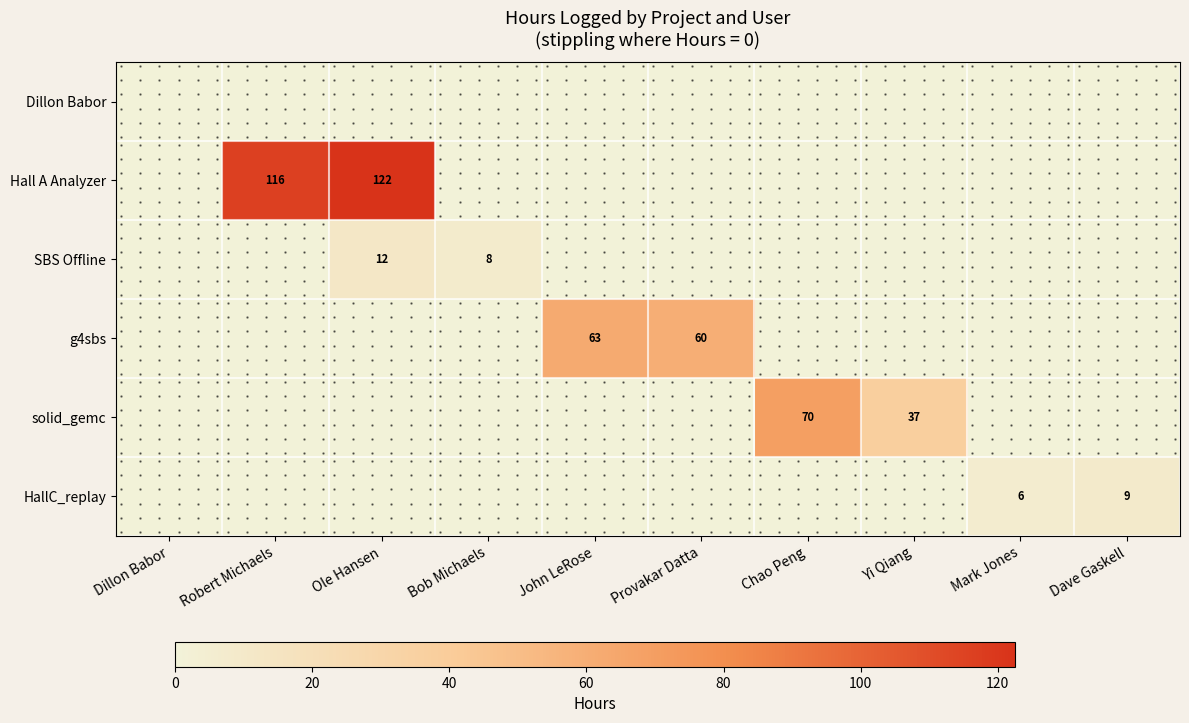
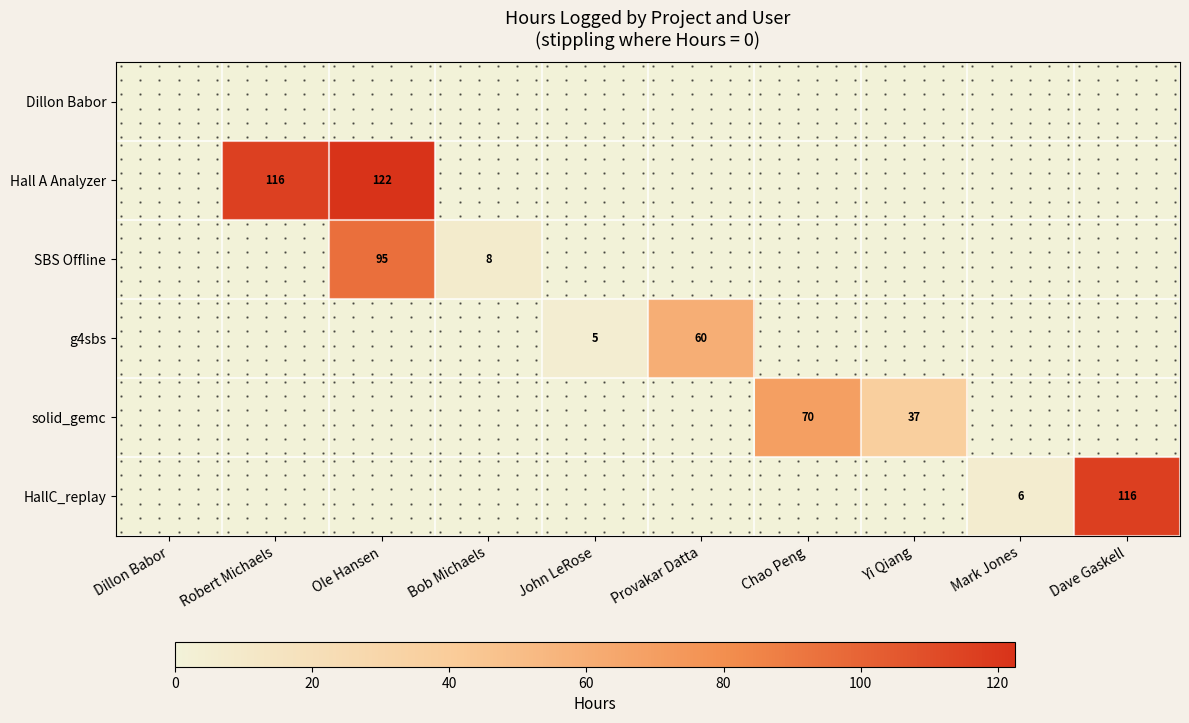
  {
    "Hall A Analyzer": {
      "Robert Michaels": 116,
      "Ole Hansen": 122
    },
    "SBS Offline": {
-     "Ole Hansen": 12,
+     "Ole Hansen": 95,
      "Bob Michaels": 8
    },
    "g4sbs": {
-     "John LeRose": 63,
+     "John LeRose": 5,
      "Provakar Datta": 60
    },
    "solid_gemc": {
      "Chao Peng": 70,
      "Yi Qiang": 37
    },
    "HallC_replay": {
      "Mark Jones": 6,
-     "Dave Gaskell": 9
+     "Dave Gaskell": 116
    }
  }
